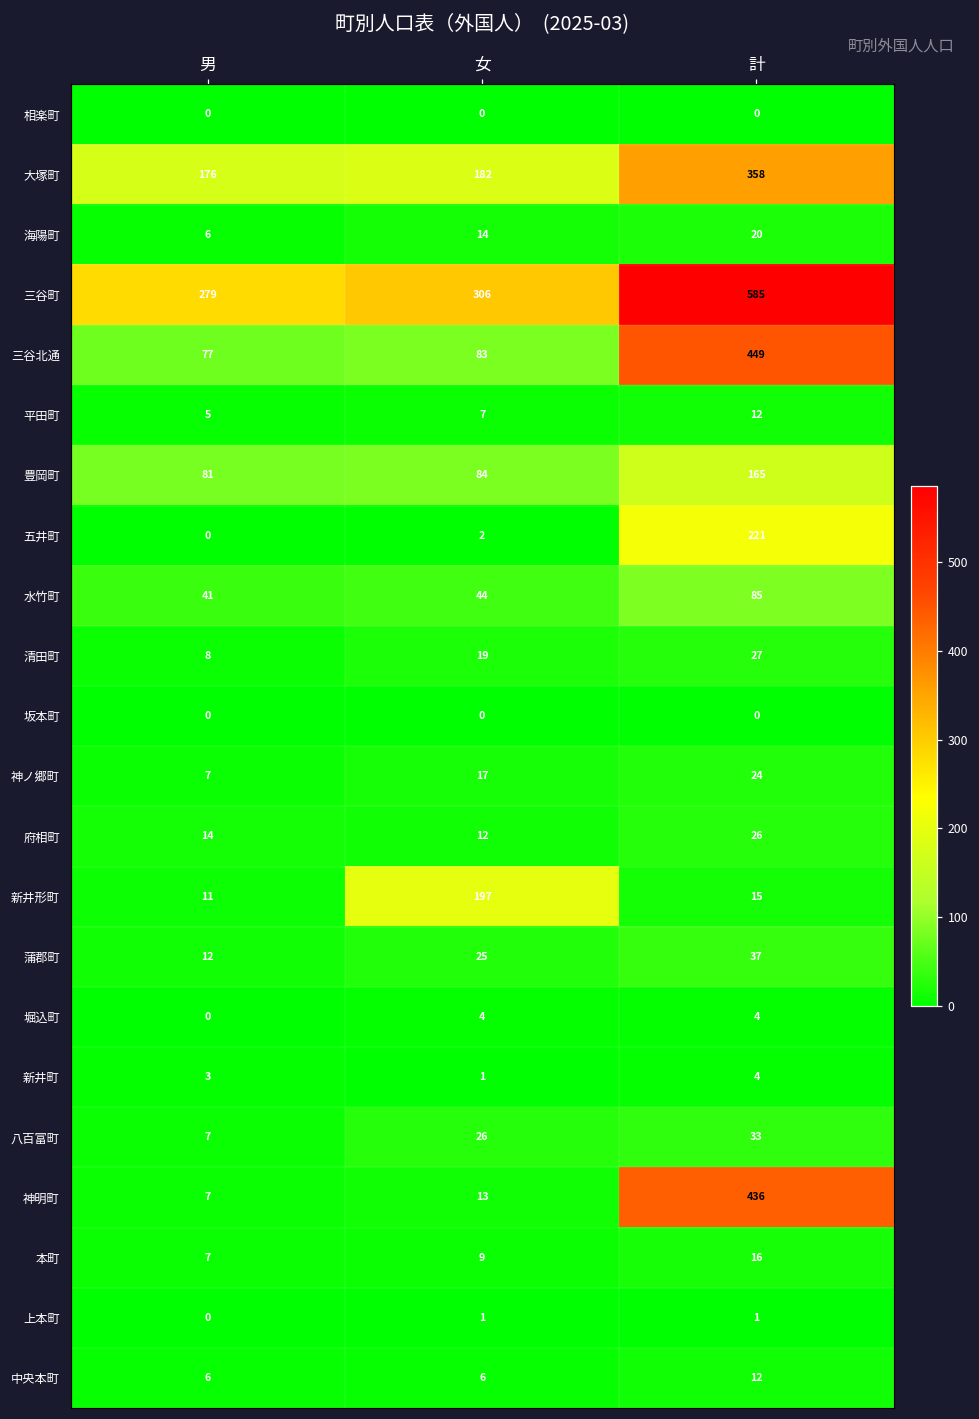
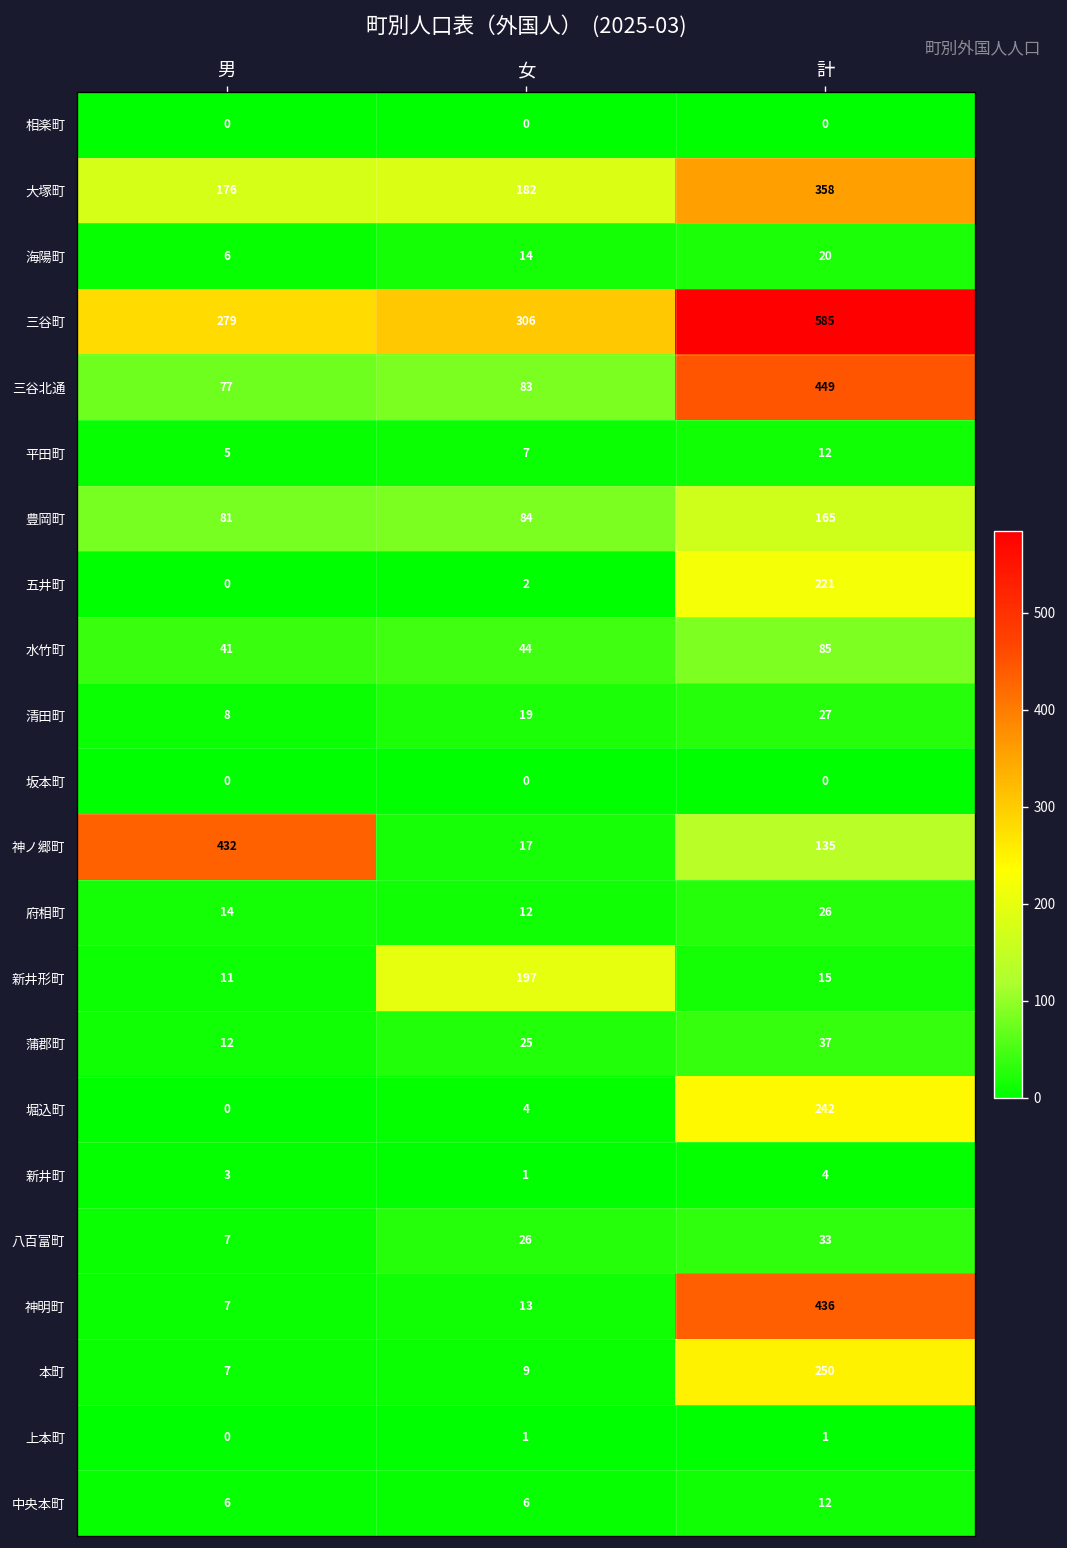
  {
    "相楽町": {
      "男": 0,
      "女": 0,
      "計": 0
    },
    "大塚町": {
      "男": 176,
      "女": 182,
      "計": 358
    },
    "海陽町": {
      "男": 6,
      "女": 14,
      "計": 20
    },
    "三谷町": {
      "男": 279,
      "女": 306,
      "計": 585
    },
    "三谷北通": {
      "男": 77,
      "女": 83,
      "計": 449
    },
    "平田町": {
      "男": 5,
      "女": 7,
      "計": 12
    },
    "豊岡町": {
      "男": 81,
      "女": 84,
      "計": 165
    },
    "五井町": {
      "男": 0,
      "女": 2,
      "計": 221
    },
    "水竹町": {
      "男": 41,
      "女": 44,
      "計": 85
    },
    "清田町": {
      "男": 8,
      "女": 19,
      "計": 27
    },
    "坂本町": {
      "男": 0,
      "女": 0,
      "計": 0
    },
    "神ノ郷町": {
-     "男": 7,
+     "男": 432,
      "女": 17,
-     "計": 24
+     "計": 135
    },
    "府相町": {
      "男": 14,
      "女": 12,
      "計": 26
    },
    "新井形町": {
      "男": 11,
      "女": 197,
      "計": 15
    },
    "蒲郡町": {
      "男": 12,
      "女": 25,
      "計": 37
    },
    "堀込町": {
      "男": 0,
      "女": 4,
-     "計": 4
+     "計": 242
    },
    "新井町": {
      "男": 3,
      "女": 1,
      "計": 4
    },
    "八百富町": {
      "男": 7,
      "女": 26,
      "計": 33
    },
    "神明町": {
      "男": 7,
      "女": 13,
      "計": 436
    },
    "本町": {
      "男": 7,
      "女": 9,
-     "計": 16
+     "計": 250
    },
    "上本町": {
      "男": 0,
      "女": 1,
      "計": 1
    },
    "中央本町": {
      "男": 6,
      "女": 6,
      "計": 12
    }
  }
